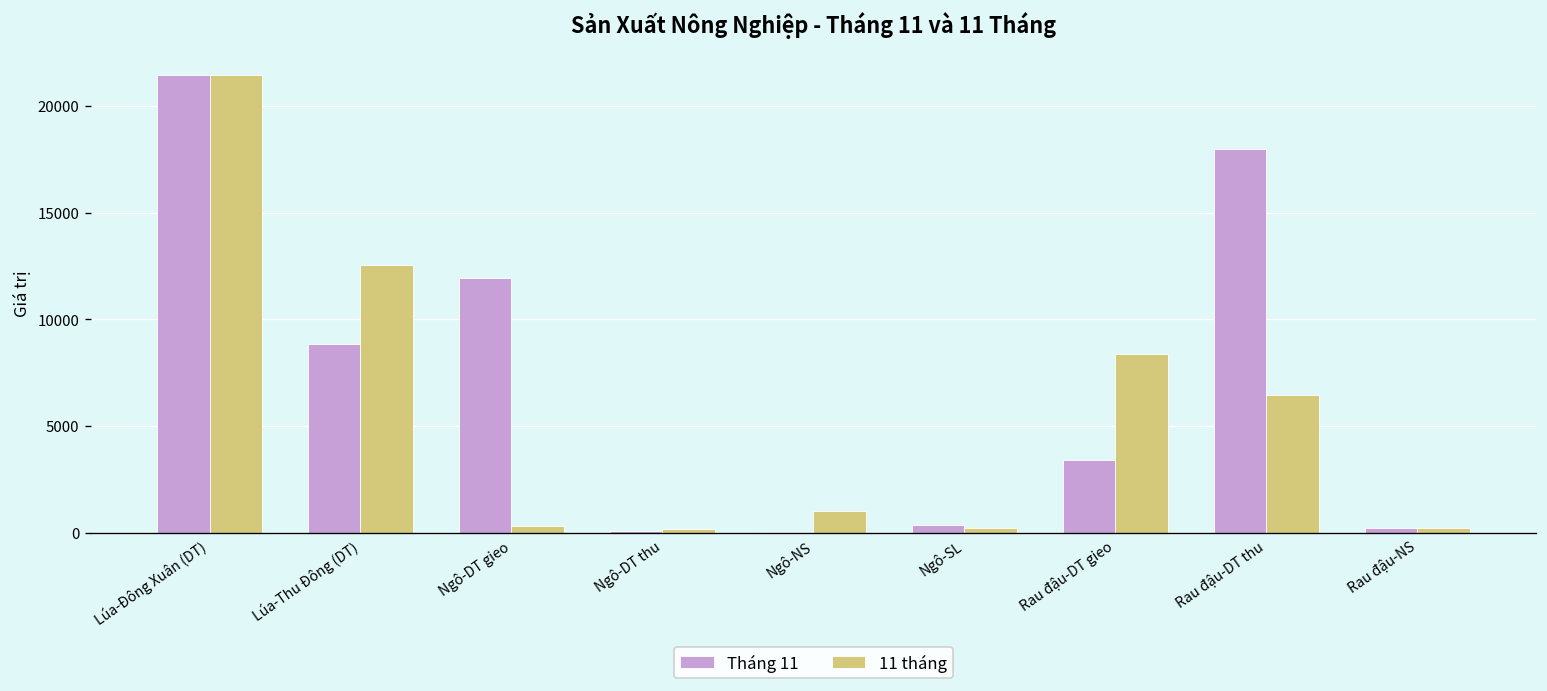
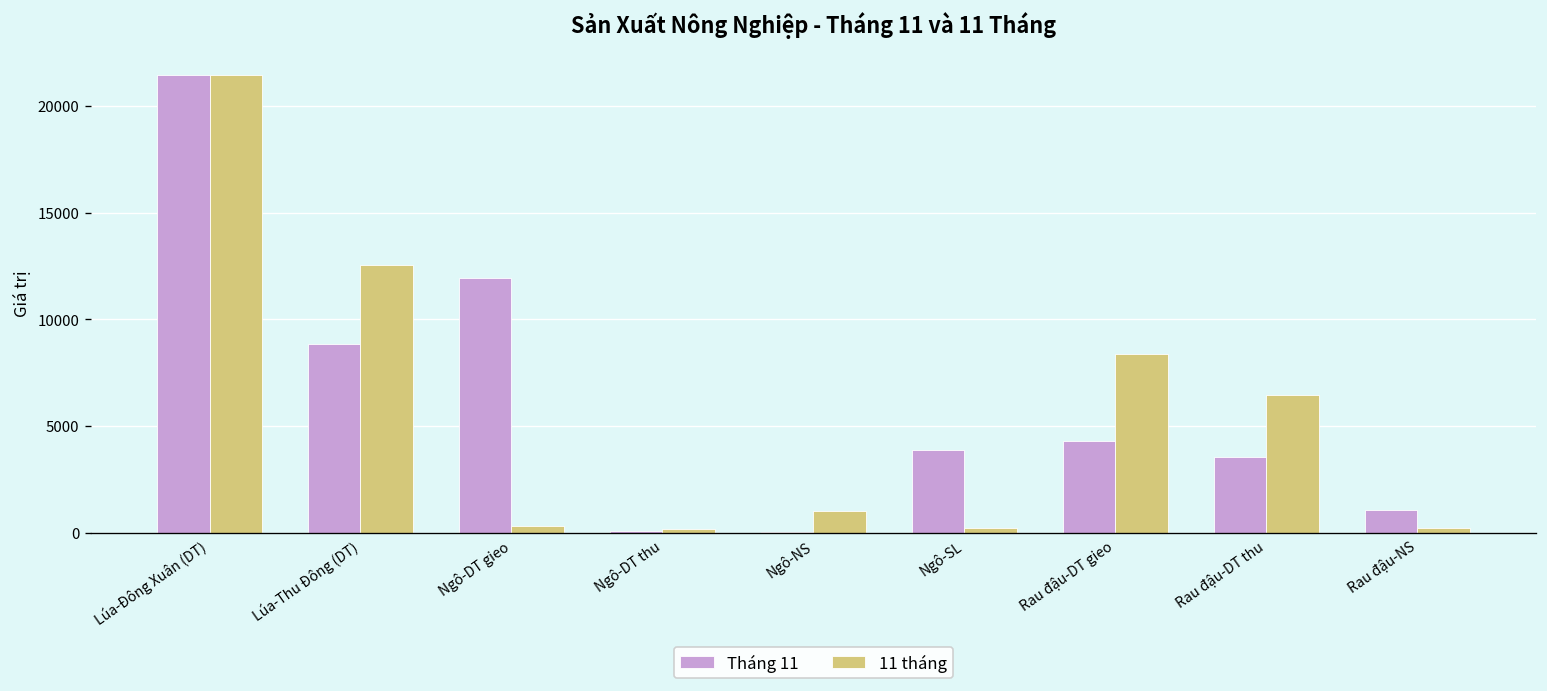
  {
    "Tháng 11": {
      "Lúa-Đông Xuân (DT)": 21400,
      "Lúa-Thu Đông (DT)": 8900,
      "Ngô-DT gieo": 12000,
-     "Ngô-SL": 400,
-     "Rau đậu-DT gieo": 3400,
-     "Rau đậu-DT thu": 18000,
-     "Rau đậu-NS": 200
+     "Ngô-SL": 3900,
+     "Rau đậu-DT gieo": 4300,
+     "Rau đậu-DT thu": 3600,
+     "Rau đậu-NS": 1100
    },
    "11 tháng": {
      "Lúa-Đông Xuân (DT)": 21400,
      "Lúa-Thu Đông (DT)": 12600,
      "Ngô-DT gieo": 300,
      "Ngô-DT thu": 200,
      "Ngô-NS": 1000,
      "Ngô-SL": 200,
      "Rau đậu-DT gieo": 8400,
      "Rau đậu-DT thu": 6400,
      "Rau đậu-NS": 200
    }
  }
